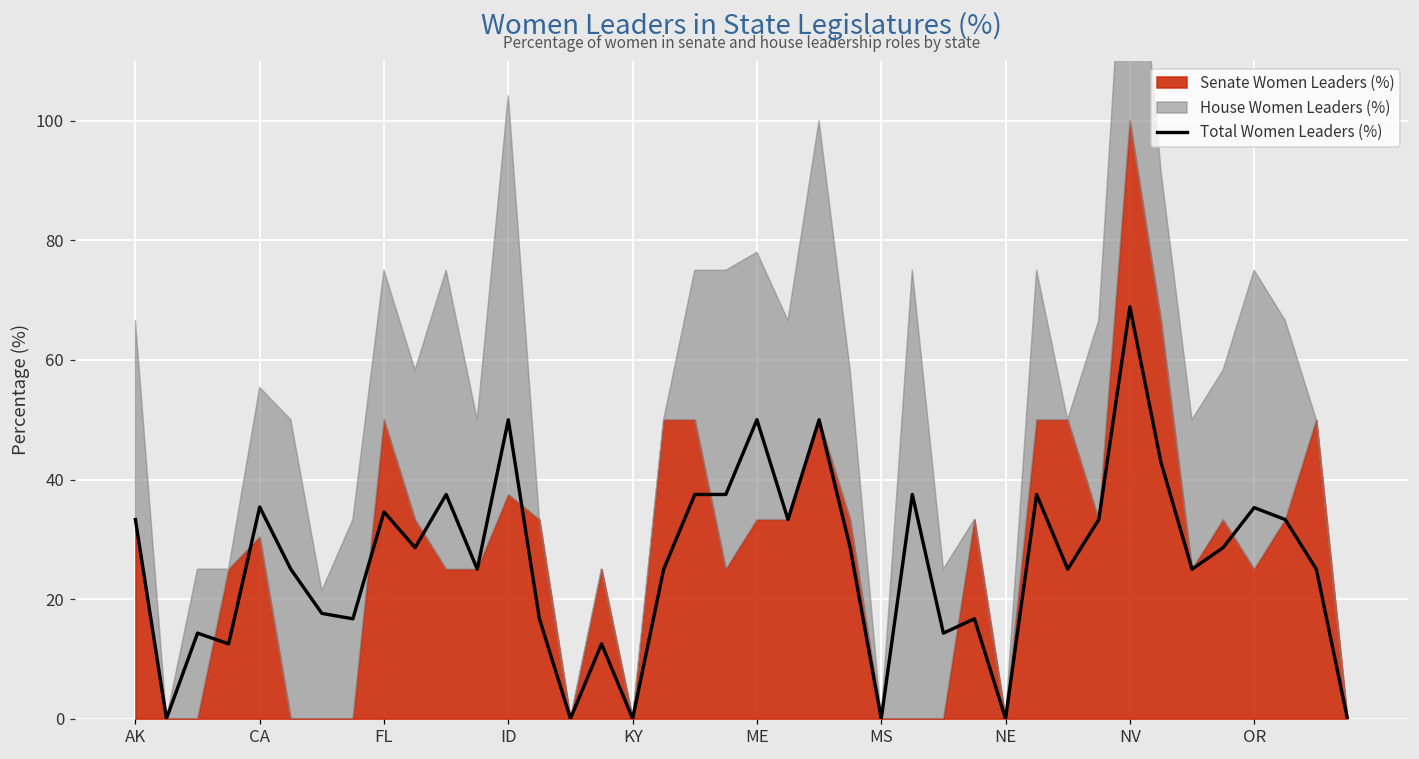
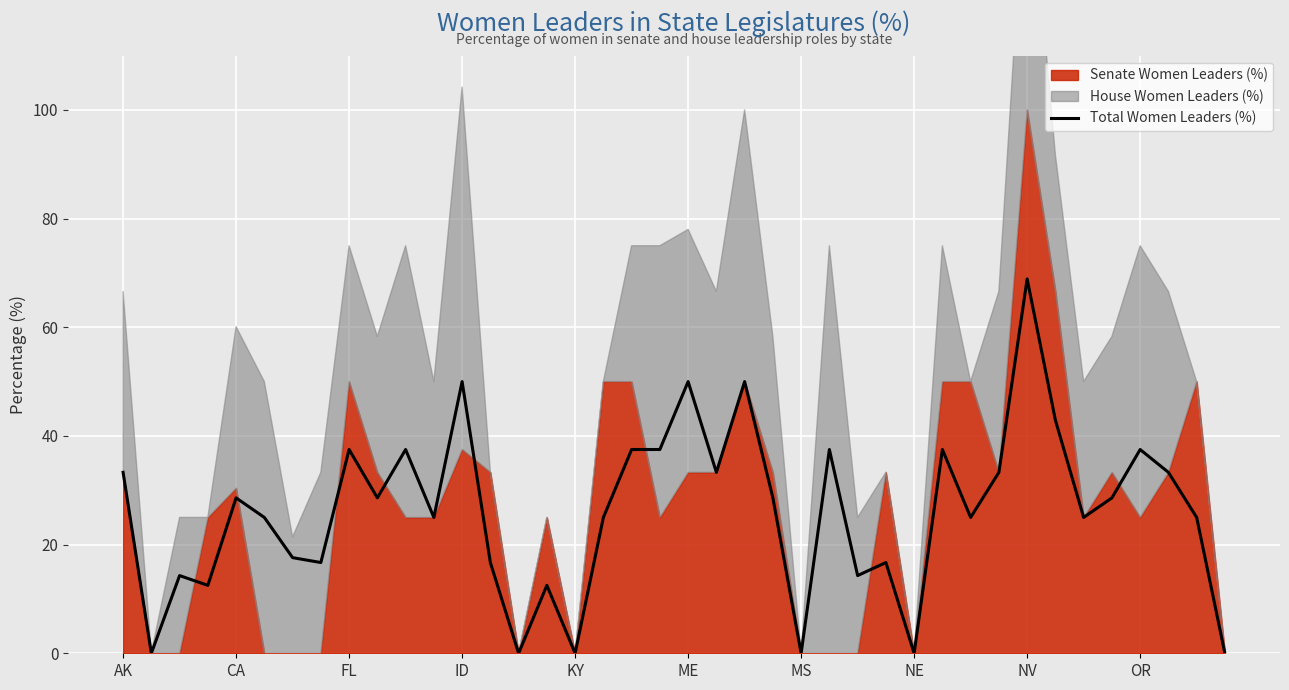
  {
    "Total Women Leaders (%)": {
-     "CA": 35,
-     "FL": 35,
+     "CA": 29,
+     "FL": 38,
      "ID": 50,
      "ME": 50,
      "NV": 69,
-     "OR": 35
+     "OR": 38
    },
    "Senate Women Leaders (%)": {
      "CA": 30,
      "FL": 50,
      "ID": 38,
      "ME": 33,
      "NV": 100,
      "OR": 25
    },
    "House Women Leaders (%)": {
      "AK": 33,
-     "CA": 25,
+     "CA": 30,
      "FL": 25,
      "ID": 67,
      "ME": 45,
      "OR": 50
    }
  }
